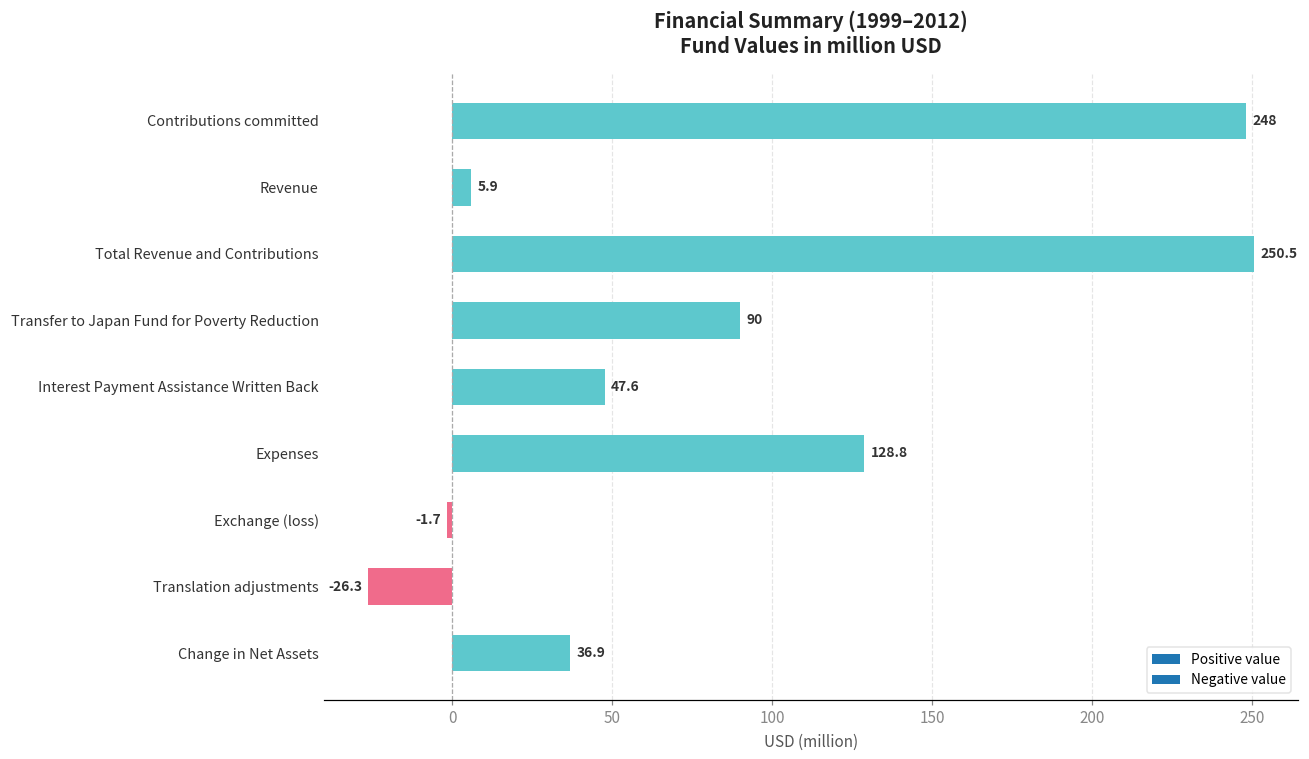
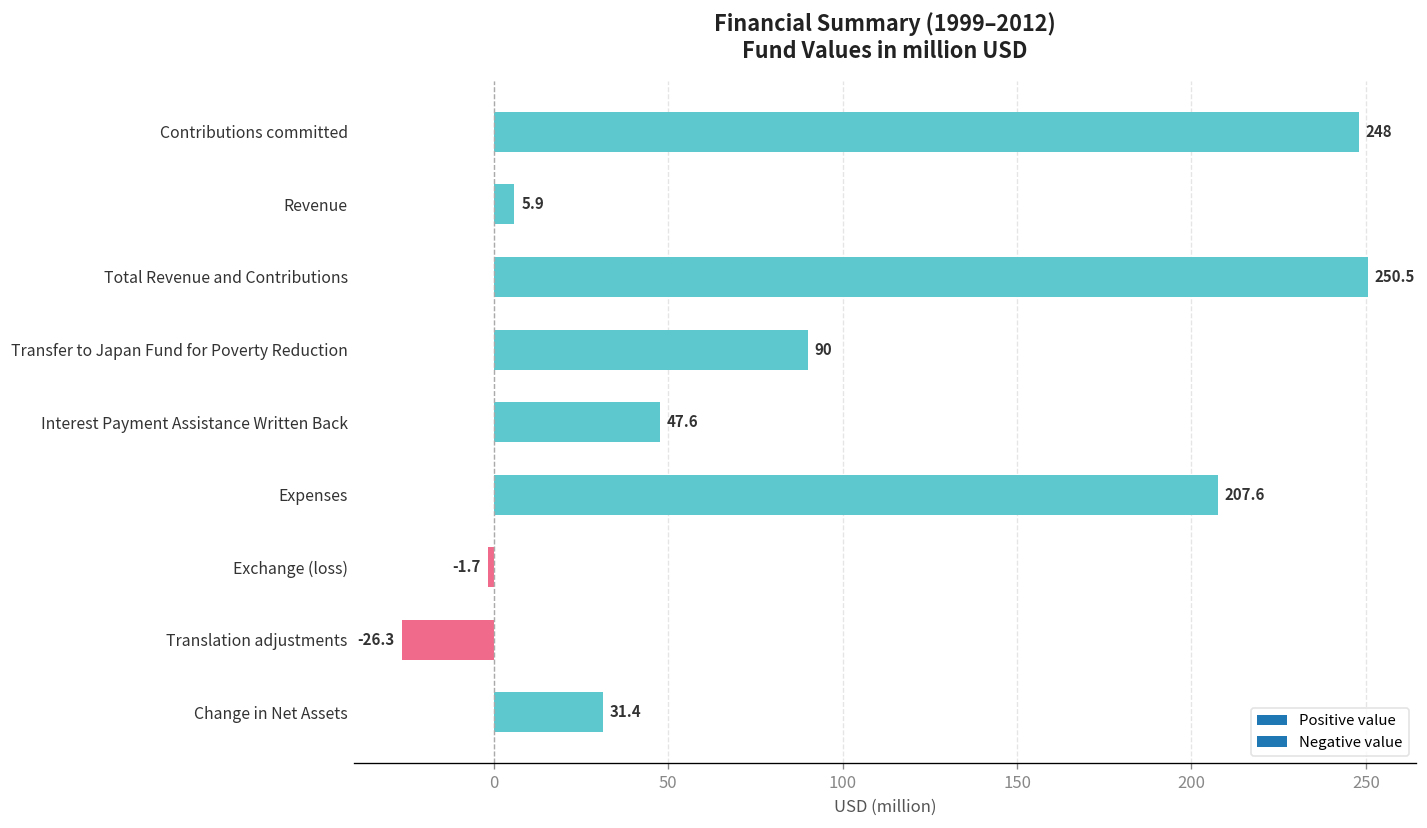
  {
    "Contributions committed": 248,
    "Revenue": 5.9,
    "Total Revenue and Contributions": 250.5,
    "Transfer to Japan Fund for Poverty Reduction": 90,
    "Interest Payment Assistance Written Back": 47.6,
-   "Expenses": 128.8,
+   "Expenses": 207.6,
    "Exchange (loss)": -1.7,
    "Translation adjustments": -26.3,
-   "Change in Net Assets": 36.9
+   "Change in Net Assets": 31.4
  }
